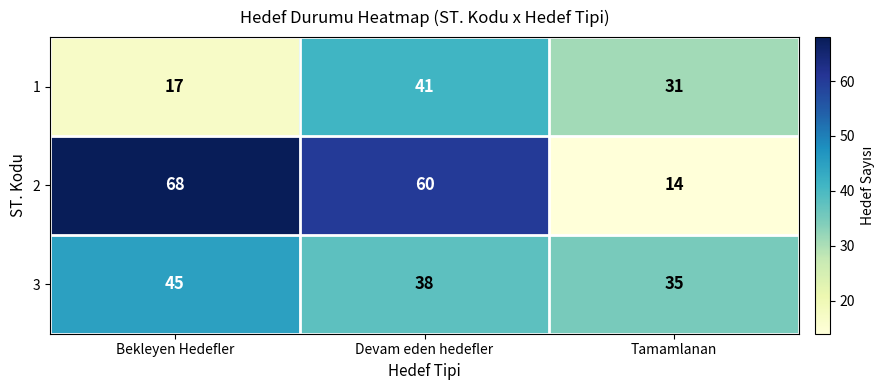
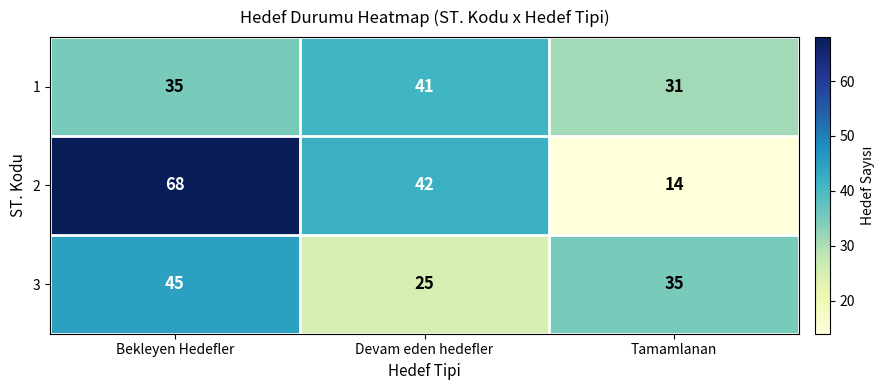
  {
    "1": {
-     "Bekleyen Hedefler": 17,
+     "Bekleyen Hedefler": 35,
      "Devam eden hedefler": 41,
      "Tamamlanan": 31
    },
    "2": {
      "Bekleyen Hedefler": 68,
-     "Devam eden hedefler": 60,
+     "Devam eden hedefler": 42,
      "Tamamlanan": 14
    },
    "3": {
      "Bekleyen Hedefler": 45,
-     "Devam eden hedefler": 38,
+     "Devam eden hedefler": 25,
      "Tamamlanan": 35
    }
  }
